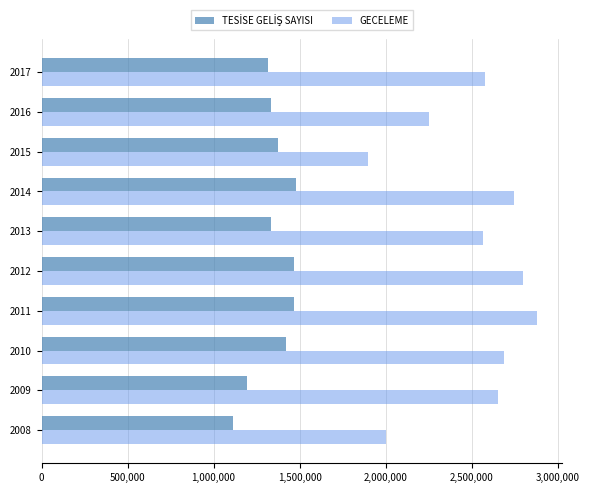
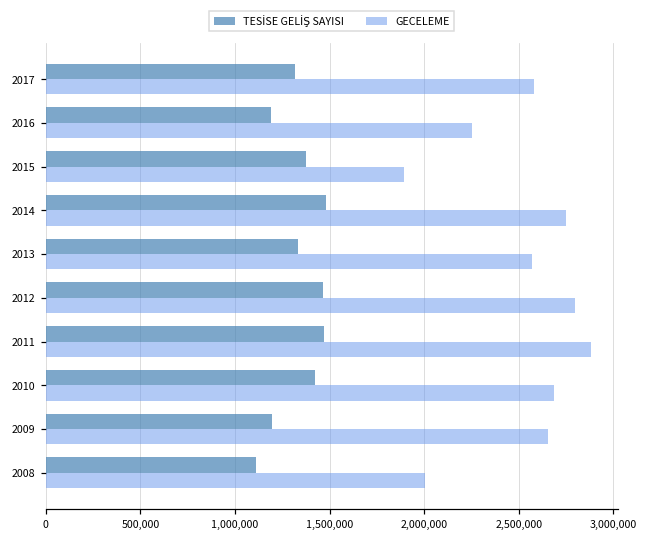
  {
    "TESİSE GELİŞ SAYISI": {
      "2017": "1,320,000",
-     "2016": "1,330,000",
+     "2016": "1,190,000",
      "2015": "1,370,000",
      "2014": "1,480,000",
      "2013": "1,330,000",
      "2012": "1,470,000",
      "2011": "1,470,000",
      "2010": "1,420,000",
      "2009": "1,190,000",
      "2008": "1,110,000"
    },
    "GECELEME": {
      "2017": "2,580,000",
      "2016": "2,250,000",
      "2015": "1,900,000",
      "2014": "2,750,000",
      "2013": "2,570,000",
      "2012": "2,800,000",
      "2011": "2,880,000",
      "2010": "2,690,000",
      "2009": "2,650,000",
      "2008": "2,000,000"
    }
  }
